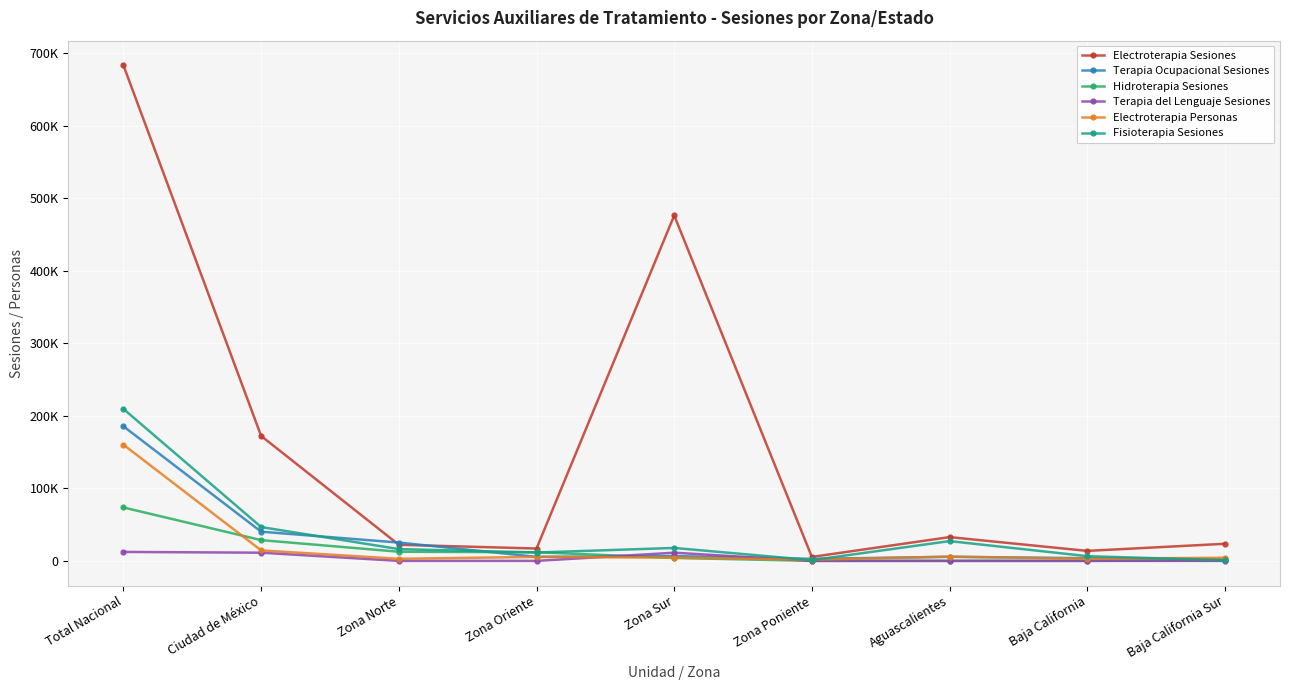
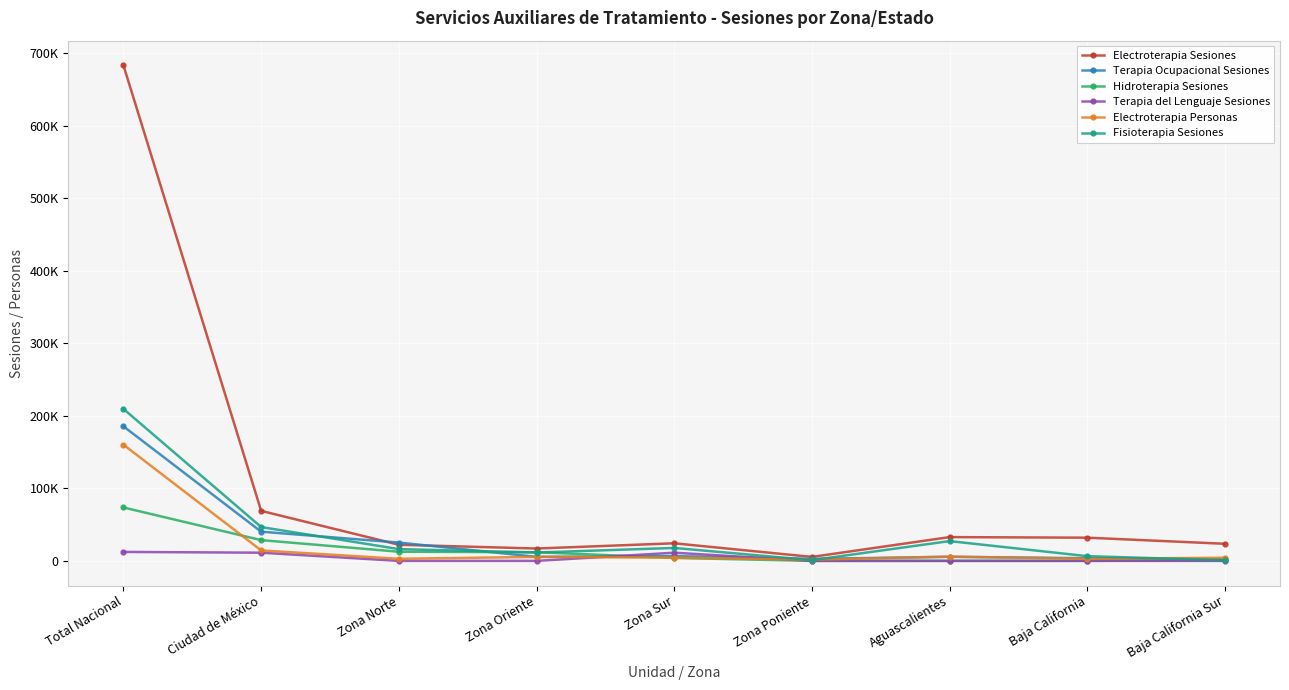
  {
    "Electroterapia Sesiones": {
      "Total Nacional": 680000,
-     "Ciudad de México": 170000,
+     "Ciudad de México": 70000,
      "Zona Oriente": 20000,
-     "Zona Sur": 480000,
+     "Zona Sur": 20000,
      "Aguascalientes": 30000,
-     "Baja California": 10000,
+     "Baja California": 30000,
      "Baja California Sur": 20000
    },
    "Terapia Ocupacional Sesiones": {
      "Total Nacional": 190000,
      "Ciudad de México": 40000
    },
    "Terapia del Lenguaje Sesiones": {
      "Total Nacional": 10000,
      "Zona Oriente": 0,
      "Zona Sur": 10000
    },
    "Electroterapia Personas": {
      "Total Nacional": 160000
    }
  }
